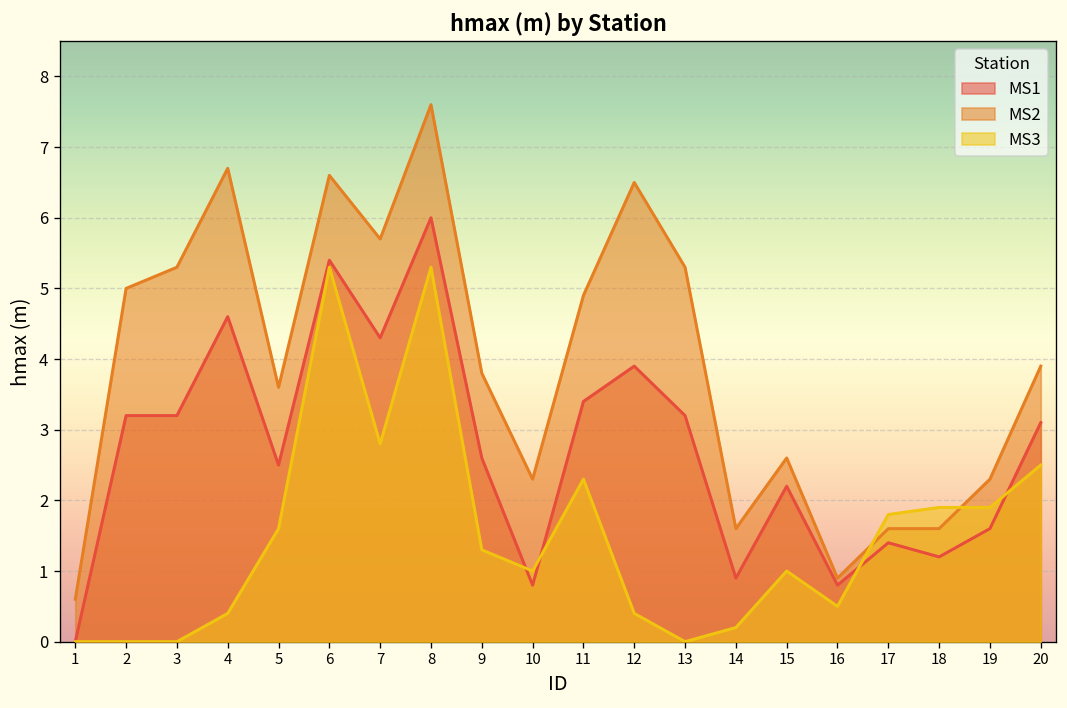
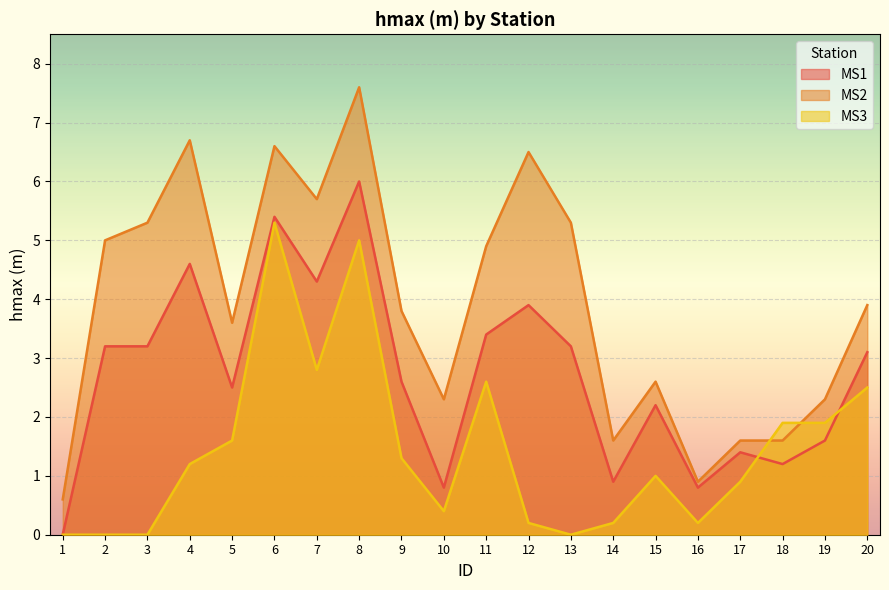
  {
    "MS3": {
      "2": 0.0,
      "3": 0.0,
-     "4": 0.4,
+     "4": 1.2,
      "5": 1.6,
      "6": 5.3,
      "7": 2.8,
-     "8": 5.3,
+     "8": 5.0,
      "9": 1.3,
-     "10": 1.0,
-     "11": 2.3,
-     "12": 0.4,
+     "10": 0.4,
+     "11": 2.6,
+     "12": 0.2,
      "13": 0.0,
      "14": 0.2,
      "15": 1.0,
-     "16": 0.5,
-     "17": 1.8,
+     "16": 0.2,
+     "17": 0.9,
      "18": 1.9,
      "19": 1.9,
      "20": 2.5
    }
  }
